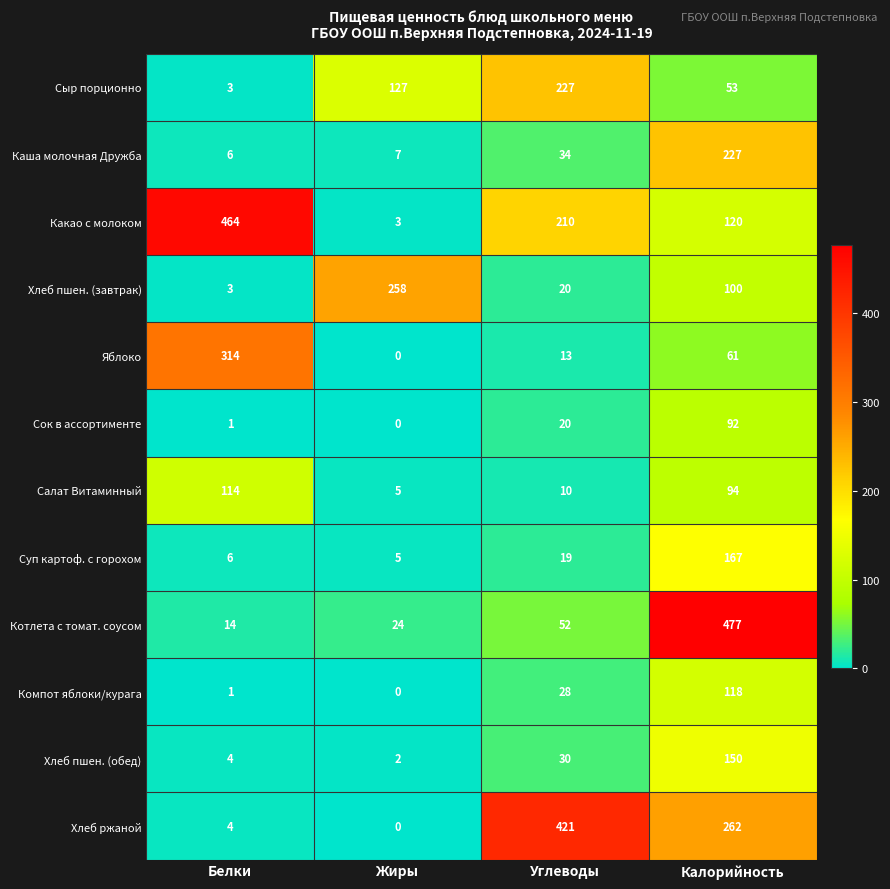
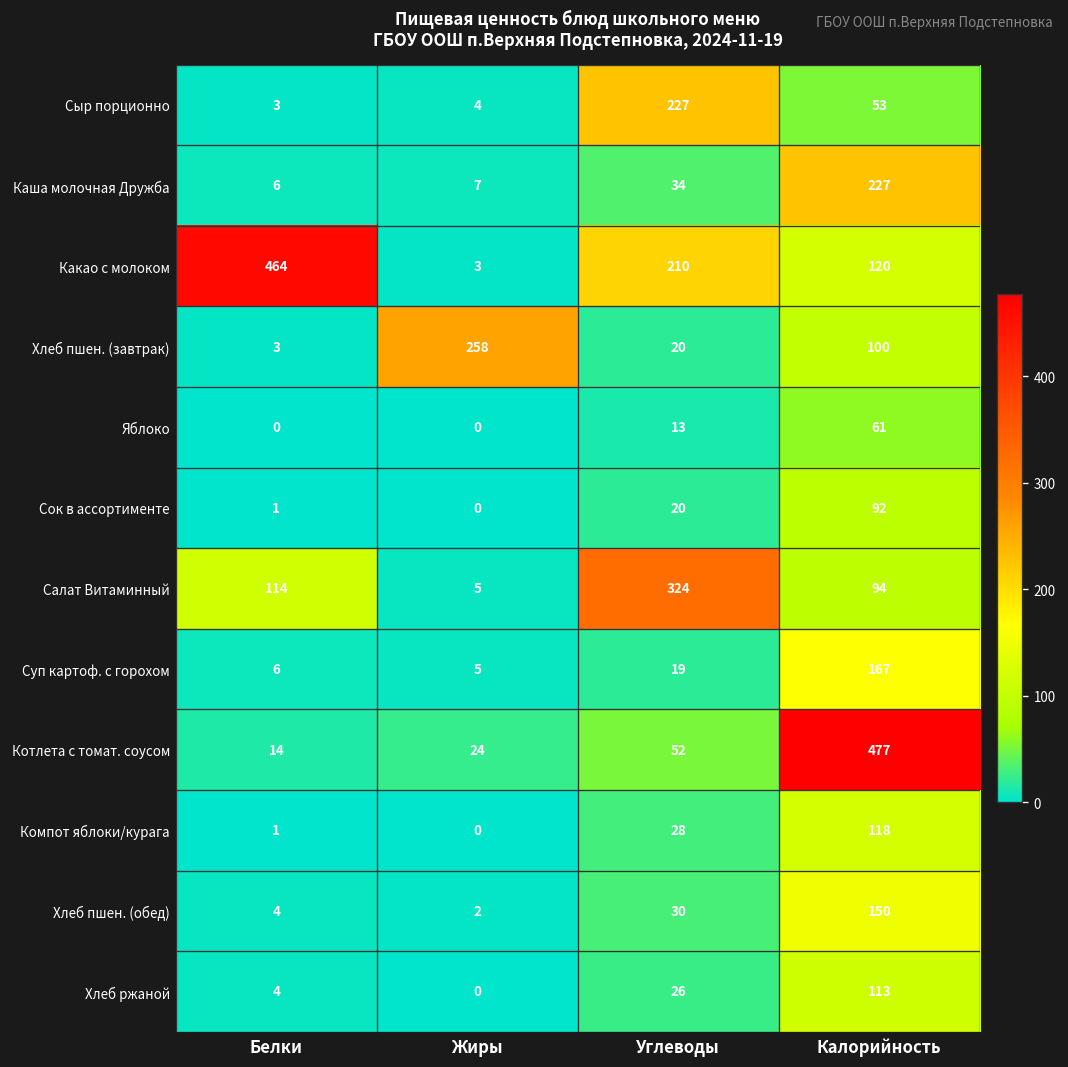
  {
    "Сыр порционно": {
      "Белки": 3,
-     "Жиры": 127,
+     "Жиры": 4,
      "Углеводы": 227,
      "Калорийность": 53
    },
    "Каша молочная Дружба": {
      "Белки": 6,
      "Жиры": 7,
      "Углеводы": 34,
      "Калорийность": 227
    },
    "Какао с молоком": {
      "Белки": 464,
      "Жиры": 3,
      "Углеводы": 210,
      "Калорийность": 120
    },
    "Хлеб пшен. (завтрак)": {
      "Белки": 3,
      "Жиры": 258,
      "Углеводы": 20,
      "Калорийность": 100
    },
    "Яблоко": {
-     "Белки": 314,
+     "Белки": 0,
      "Жиры": 0,
      "Углеводы": 13,
      "Калорийность": 61
    },
    "Сок в ассортименте": {
      "Белки": 1,
      "Жиры": 0,
      "Углеводы": 20,
      "Калорийность": 92
    },
    "Салат Витаминный": {
      "Белки": 114,
      "Жиры": 5,
-     "Углеводы": 10,
+     "Углеводы": 324,
      "Калорийность": 94
    },
    "Суп картоф. с горохом": {
      "Белки": 6,
      "Жиры": 5,
      "Углеводы": 19,
      "Калорийность": 167
    },
    "Котлета с томат. соусом": {
      "Белки": 14,
      "Жиры": 24,
      "Углеводы": 52,
      "Калорийность": 477
    },
    "Компот яблоки/курага": {
      "Белки": 1,
      "Жиры": 0,
      "Углеводы": 28,
      "Калорийность": 118
    },
    "Хлеб пшен. (обед)": {
      "Белки": 4,
      "Жиры": 2,
      "Углеводы": 30,
      "Калорийность": 150
    },
    "Хлеб ржаной": {
      "Белки": 4,
      "Жиры": 0,
-     "Углеводы": 421,
-     "Калорийность": 262
+     "Углеводы": 26,
+     "Калорийность": 113
    }
  }
